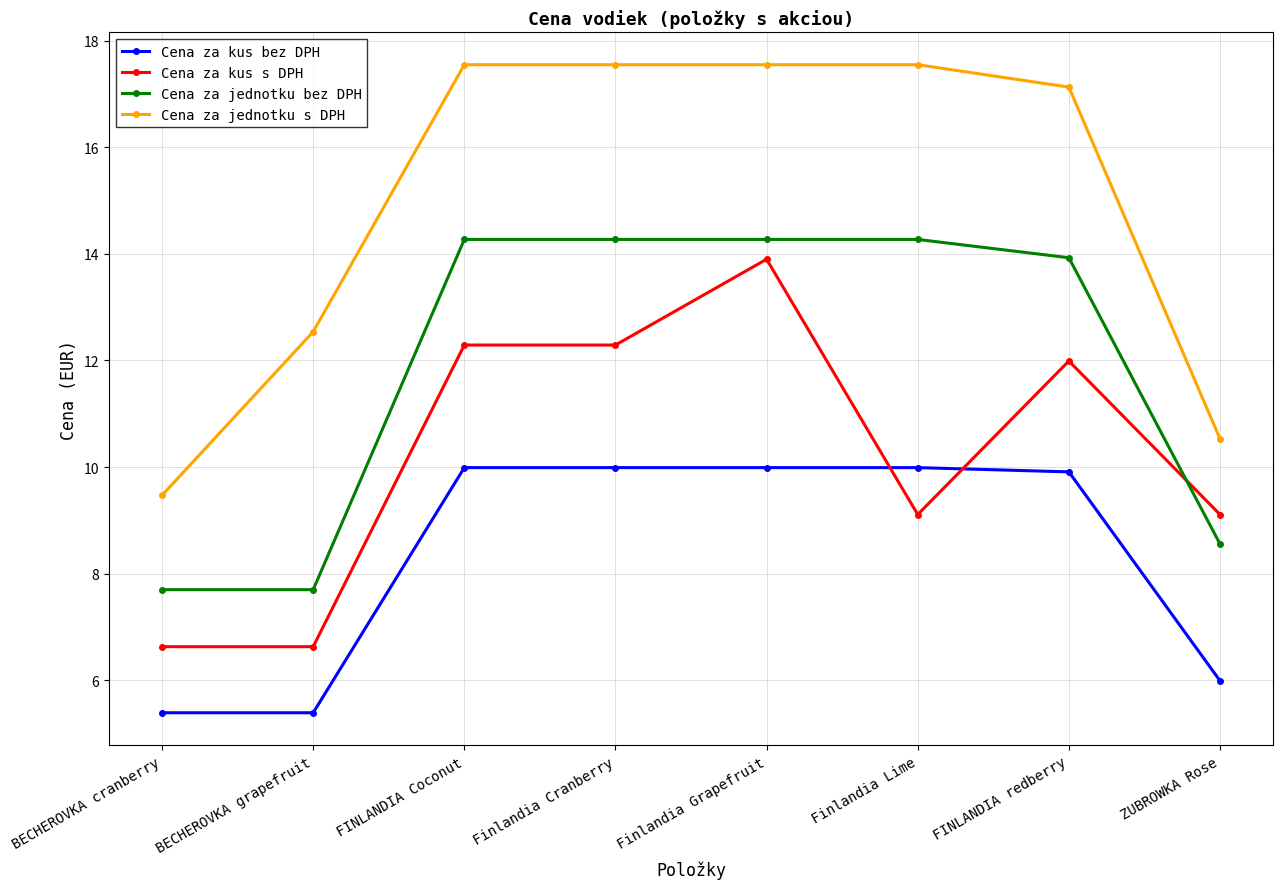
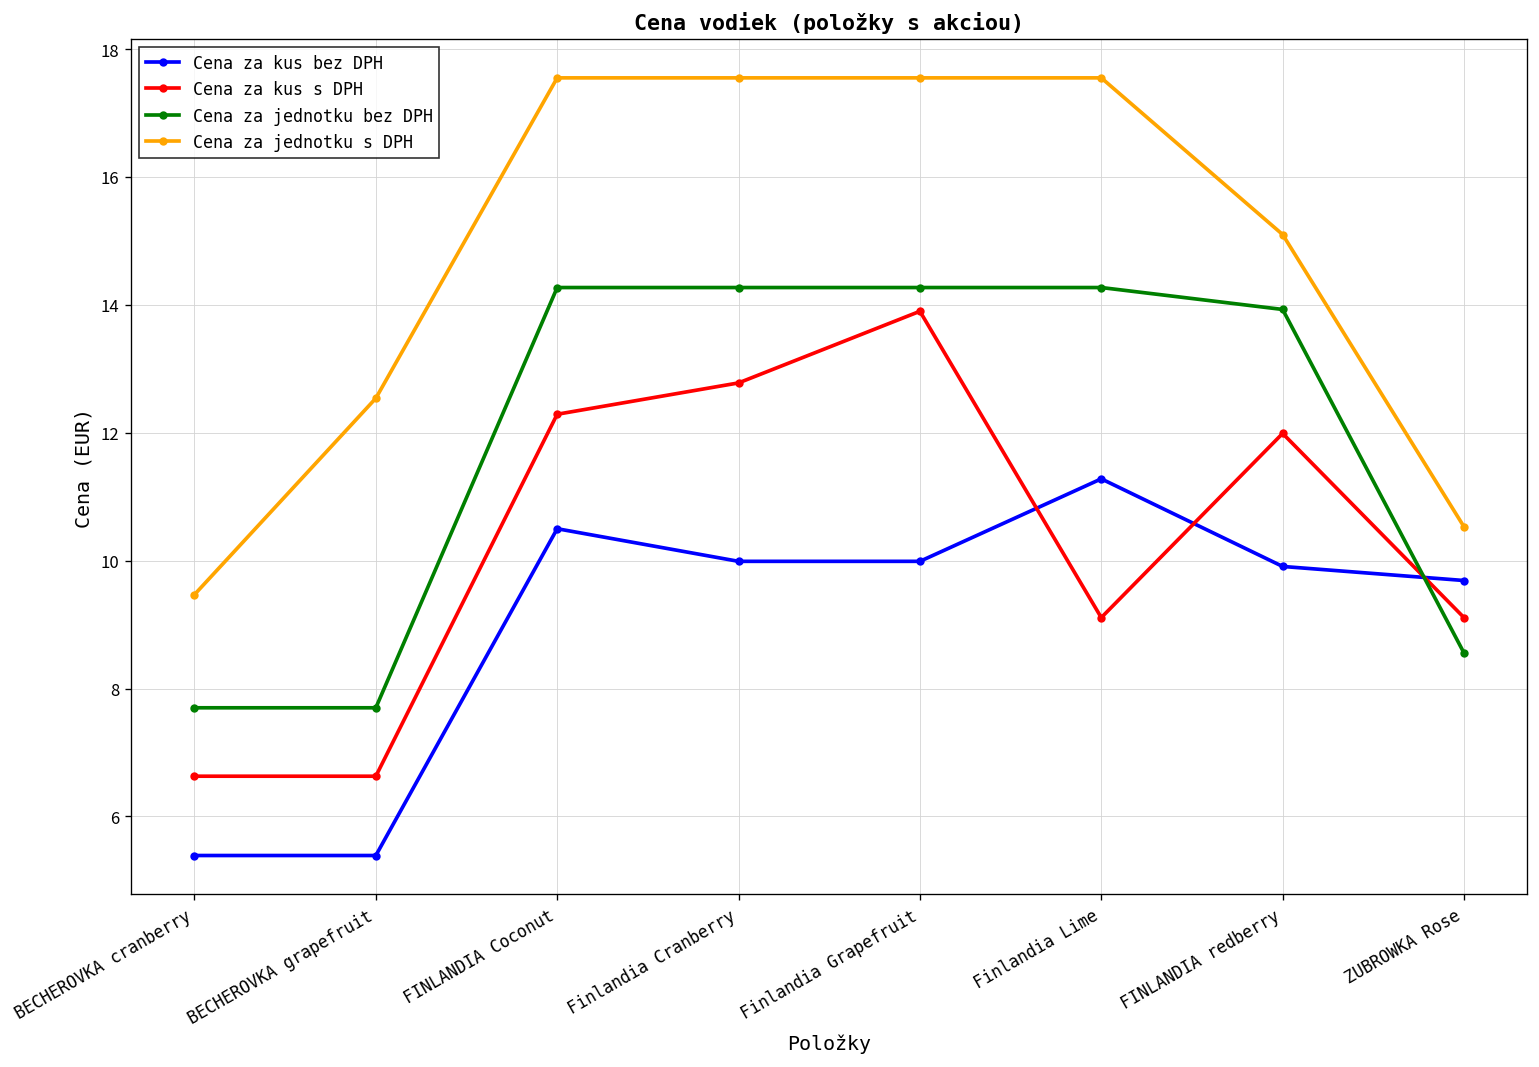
  {
    "Cena za kus bez DPH": {
      "BECHEROVKA cranberry": 5.4,
      "BECHEROVKA grapefruit": 5.4,
-     "FINLANDIA Coconut": 10.0,
+     "FINLANDIA Coconut": 10.5,
      "Finlandia Cranberry": 10.0,
      "Finlandia Grapefruit": 10.0,
-     "Finlandia Lime": 10.0,
+     "Finlandia Lime": 11.3,
      "FINLANDIA redberry": 9.9,
-     "ZUBROWKA Rose": 6.0
+     "ZUBROWKA Rose": 9.7
    },
    "Cena za kus s DPH": {
      "BECHEROVKA cranberry": 6.6,
      "BECHEROVKA grapefruit": 6.6,
      "FINLANDIA Coconut": 12.3,
-     "Finlandia Cranberry": 12.3,
+     "Finlandia Cranberry": 12.8,
      "Finlandia Grapefruit": 13.9,
      "Finlandia Lime": 9.1,
      "FINLANDIA redberry": 12.0,
      "ZUBROWKA Rose": 9.1
    },
    "Cena za jednotku bez DPH": {
      "BECHEROVKA cranberry": 7.7,
      "BECHEROVKA grapefruit": 7.7,
      "FINLANDIA Coconut": 14.3,
      "Finlandia Cranberry": 14.3,
      "Finlandia Grapefruit": 14.3,
      "Finlandia Lime": 14.3,
      "FINLANDIA redberry": 13.9,
      "ZUBROWKA Rose": 8.6
    },
    "Cena za jednotku s DPH": {
      "BECHEROVKA cranberry": 9.5,
      "BECHEROVKA grapefruit": 12.5,
      "FINLANDIA Coconut": 17.6,
      "Finlandia Cranberry": 17.6,
      "Finlandia Grapefruit": 17.6,
      "Finlandia Lime": 17.6,
-     "FINLANDIA redberry": 17.1,
+     "FINLANDIA redberry": 15.1,
      "ZUBROWKA Rose": 10.5
    }
  }
